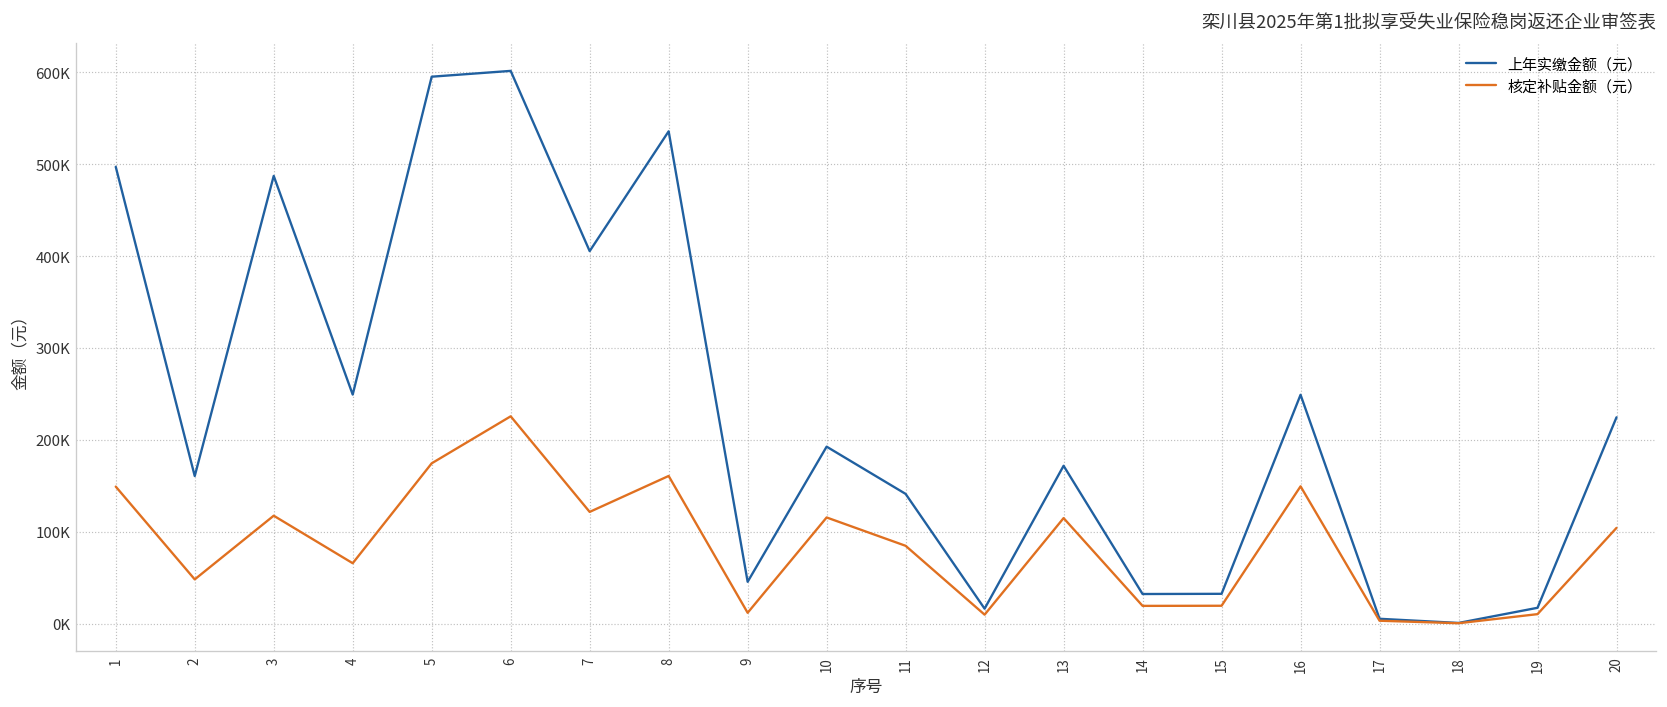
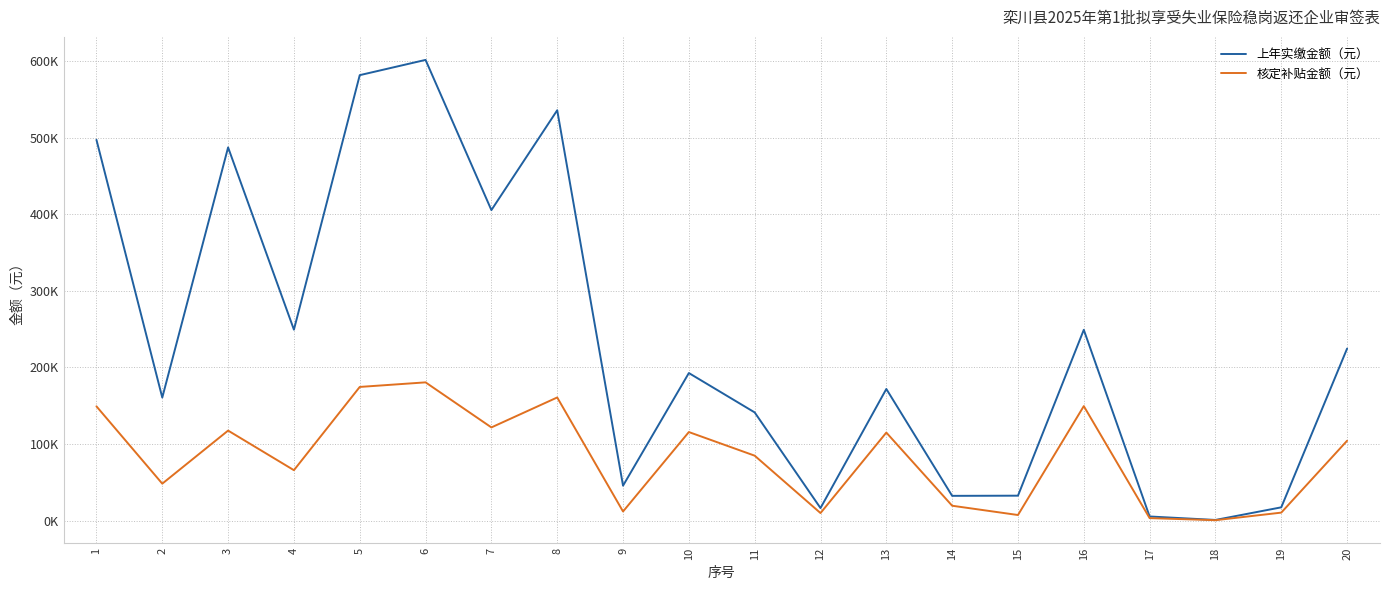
  {
    "上年实缴金额（元）": {
      "1": 500000,
      "2": 160000,
      "3": 490000,
      "4": 250000,
-     "5": 600000,
+     "5": 580000,
      "6": 600000,
      "7": 410000,
      "8": 540000,
      "9": 50000,
      "10": 190000,
      "11": 140000,
      "12": 20000,
      "13": 170000,
      "14": 30000,
      "15": 30000,
      "16": 250000,
      "19": 20000,
      "20": 220000
    },
    "核定补贴金额（元）": {
      "1": 150000,
      "2": 50000,
      "3": 120000,
      "4": 70000,
      "5": 170000,
-     "6": 230000,
+     "6": 180000,
      "7": 120000,
      "8": 160000,
      "9": 10000,
      "10": 120000,
      "11": 80000,
      "12": 10000,
      "13": 110000,
      "14": 20000,
-     "15": 20000,
+     "15": 10000,
      "16": 150000,
      "19": 10000,
      "20": 100000
    }
  }
